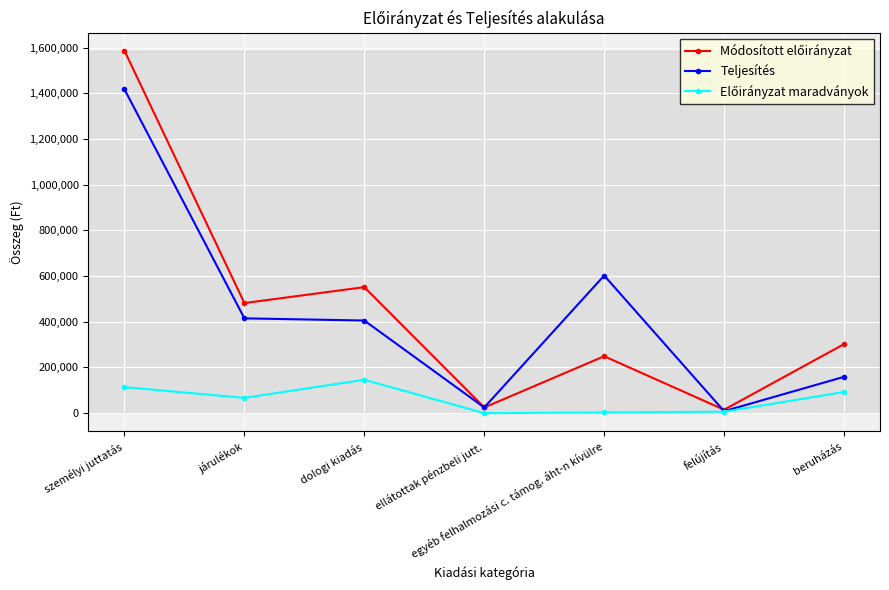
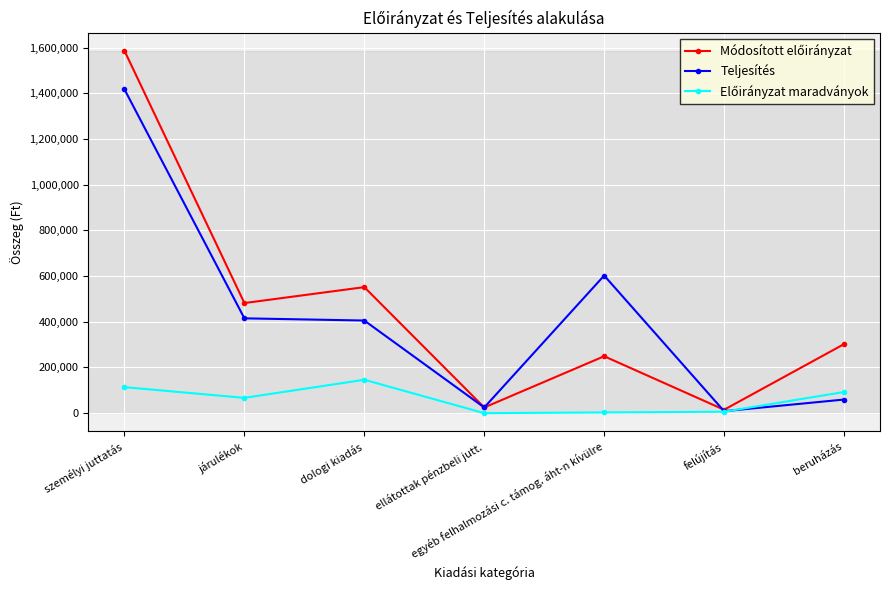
  {
    "Módosított előirányzat": {
      "személyi juttatás": "1,590,000",
      "járulékok": "480,000",
      "dologi kiadás": "550,000",
      "egyéb felhalmozási c. támog. áht-n kívülre": "250,000",
      "beruházás": "300,000"
    },
    "Teljesítés": {
      "személyi juttatás": "1,420,000",
      "járulékok": "420,000",
      "dologi kiadás": "410,000",
      "egyéb felhalmozási c. támog. áht-n kívülre": "600,000",
-     "beruházás": "160,000"
+     "beruházás": "60,000"
    },
    "Előirányzat maradványok": {
      "személyi juttatás": "110,000",
      "járulékok": "70,000",
      "dologi kiadás": "150,000",
      "ellátottak pénzbeli jutt.": "0",
      "egyéb felhalmozási c. támog. áht-n kívülre": "0",
      "beruházás": "90,000"
    }
  }
